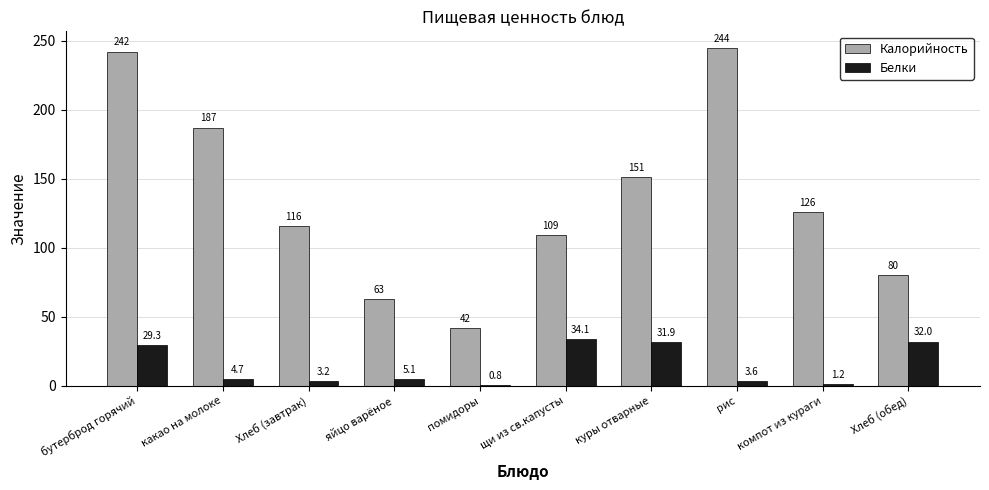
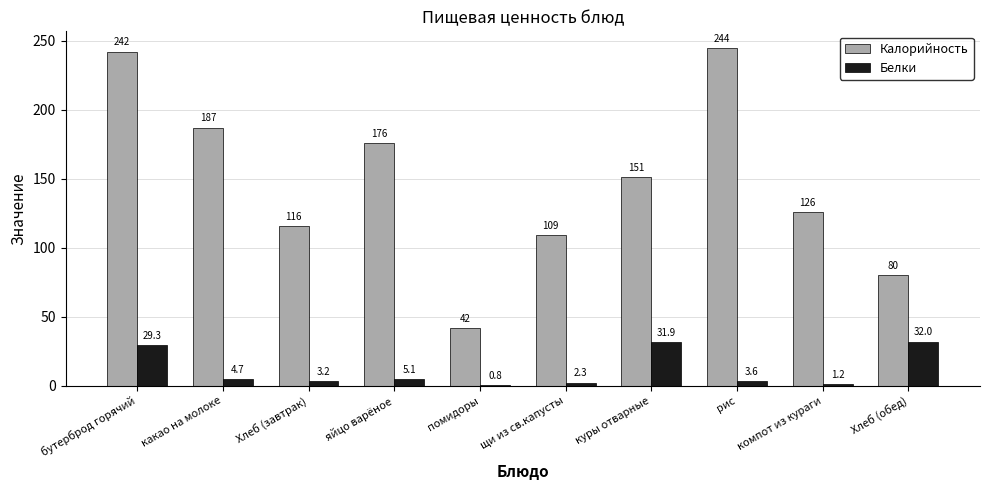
  {
    "Калорийность": {
      "бутерброд горячий": 242,
      "какао на молоке": 187,
      "Хлеб (завтрак)": 116,
-     "яйцо варёное": 63,
+     "яйцо варёное": 176,
      "помидоры": 42,
      "щи из св.капусты": 109,
      "куры отварные": 151,
      "рис": 244,
      "компот из кураги": 126,
      "Хлеб (обед)": 80
    },
    "Белки": {
      "бутерброд горячий": 29.3,
      "какао на молоке": 4.7,
      "Хлеб (завтрак)": 3.2,
      "яйцо варёное": 5.1,
      "помидоры": 0.8,
-     "щи из св.капусты": 34.1,
+     "щи из св.капусты": 2.3,
      "куры отварные": 31.9,
      "рис": 3.6,
      "компот из кураги": 1.2,
      "Хлеб (обед)": 32.0
    }
  }
